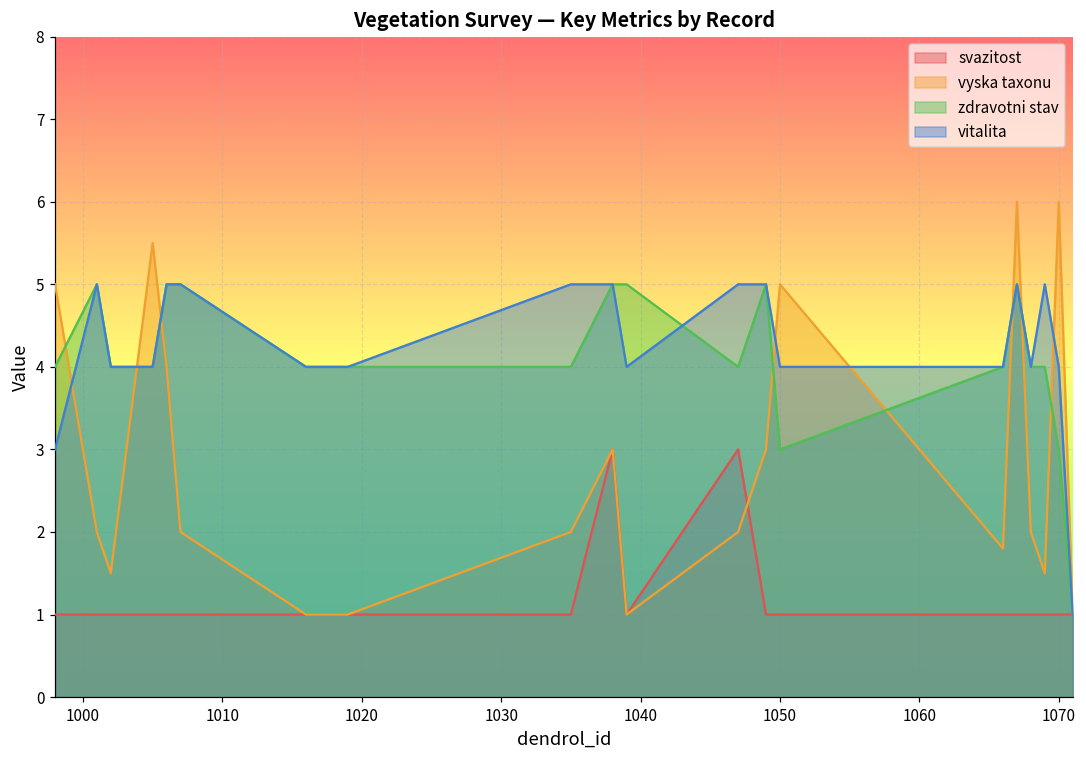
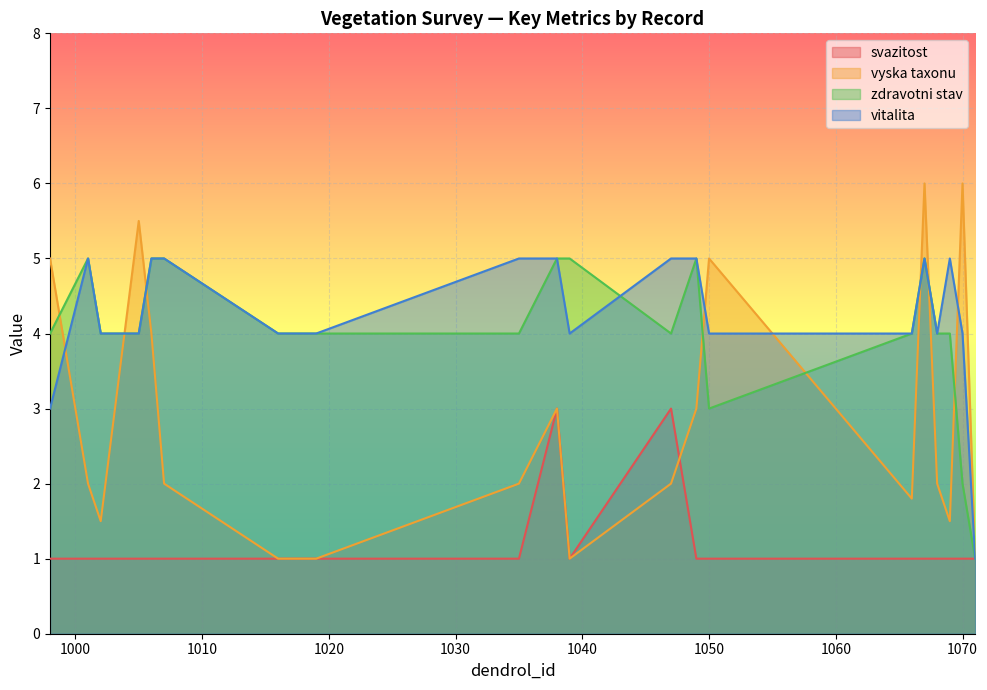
  {
    "zdravotni stav": {
      "1050": 3,
-     "1070": 3
+     "1070": 2
    },
    "vitalita": {
      "1050": 4,
      "1070": 4
    }
  }
